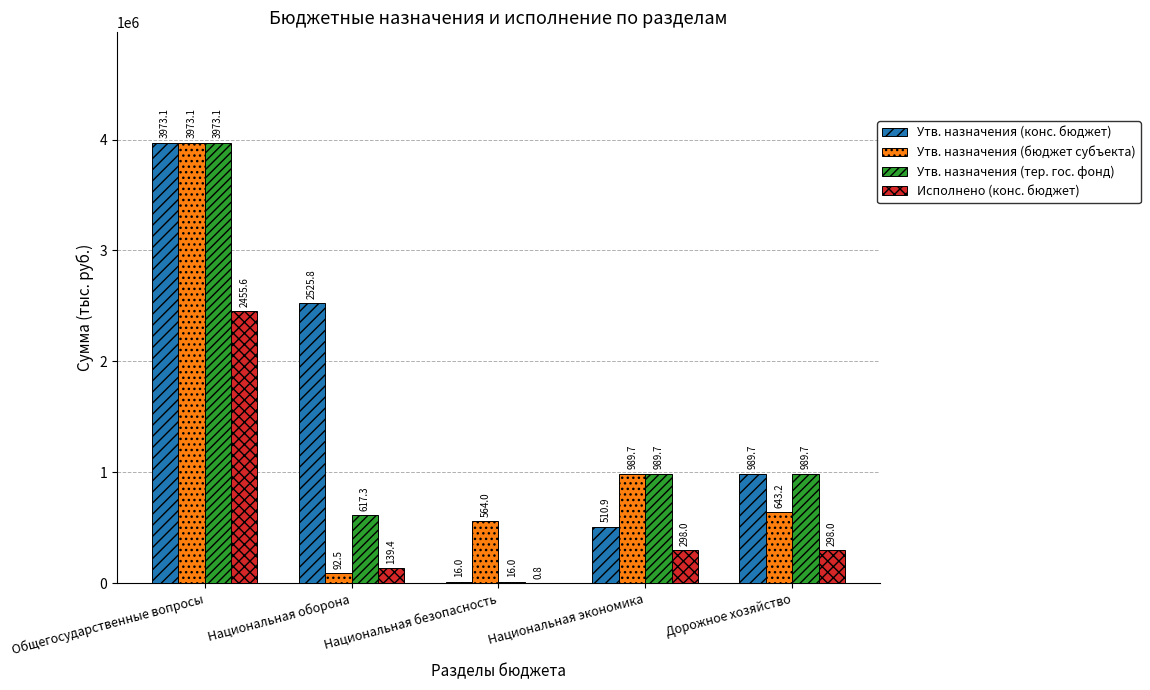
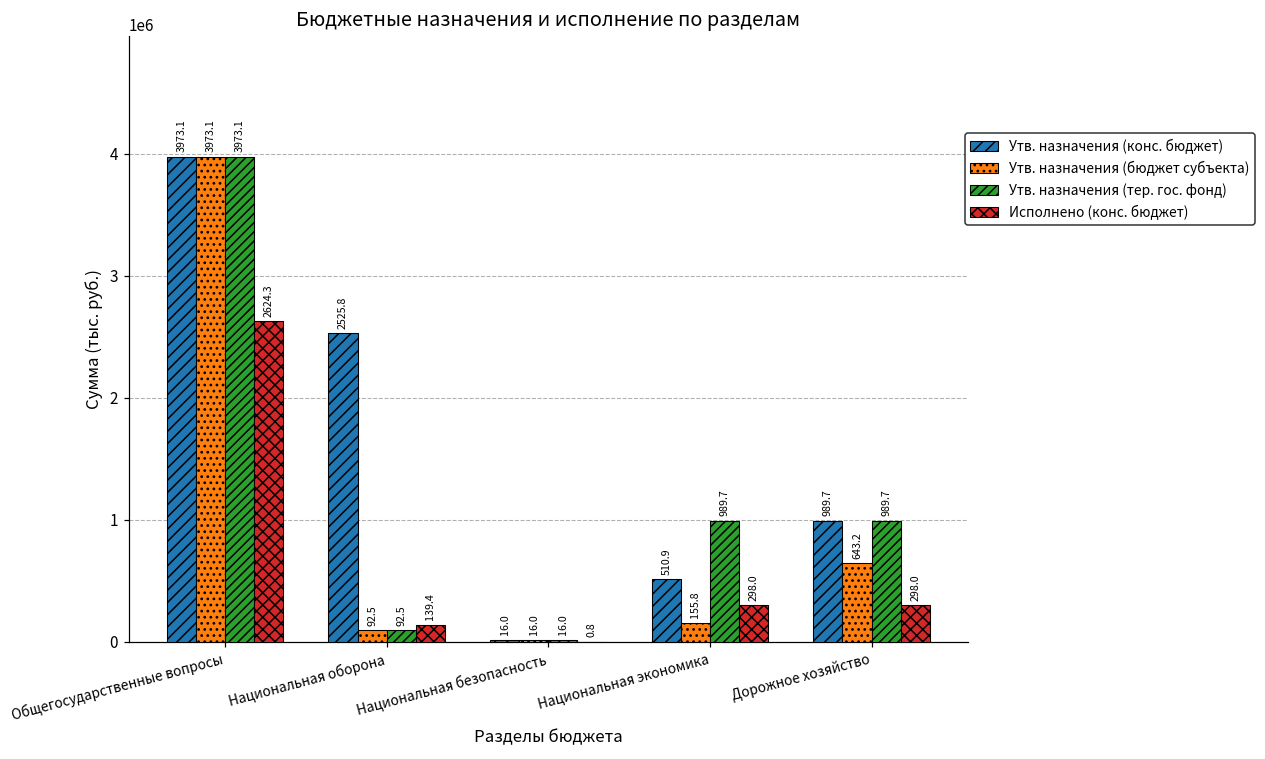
  {
    "Утв. назначения (бюджет субъекта)": {
-     "Национальная безопасность": 564.0,
-     "Национальная экономика": 989.7
+     "Национальная безопасность": 16.0,
+     "Национальная экономика": 155.8
    },
    "Утв. назначения (тер. гос. фонд)": {
-     "Национальная оборона": 617.3
+     "Национальная оборона": 92.5
    },
    "Исполнено (конс. бюджет)": {
-     "Общегосударственные вопросы": 2455.6
+     "Общегосударственные вопросы": 2624.3
    }
  }
